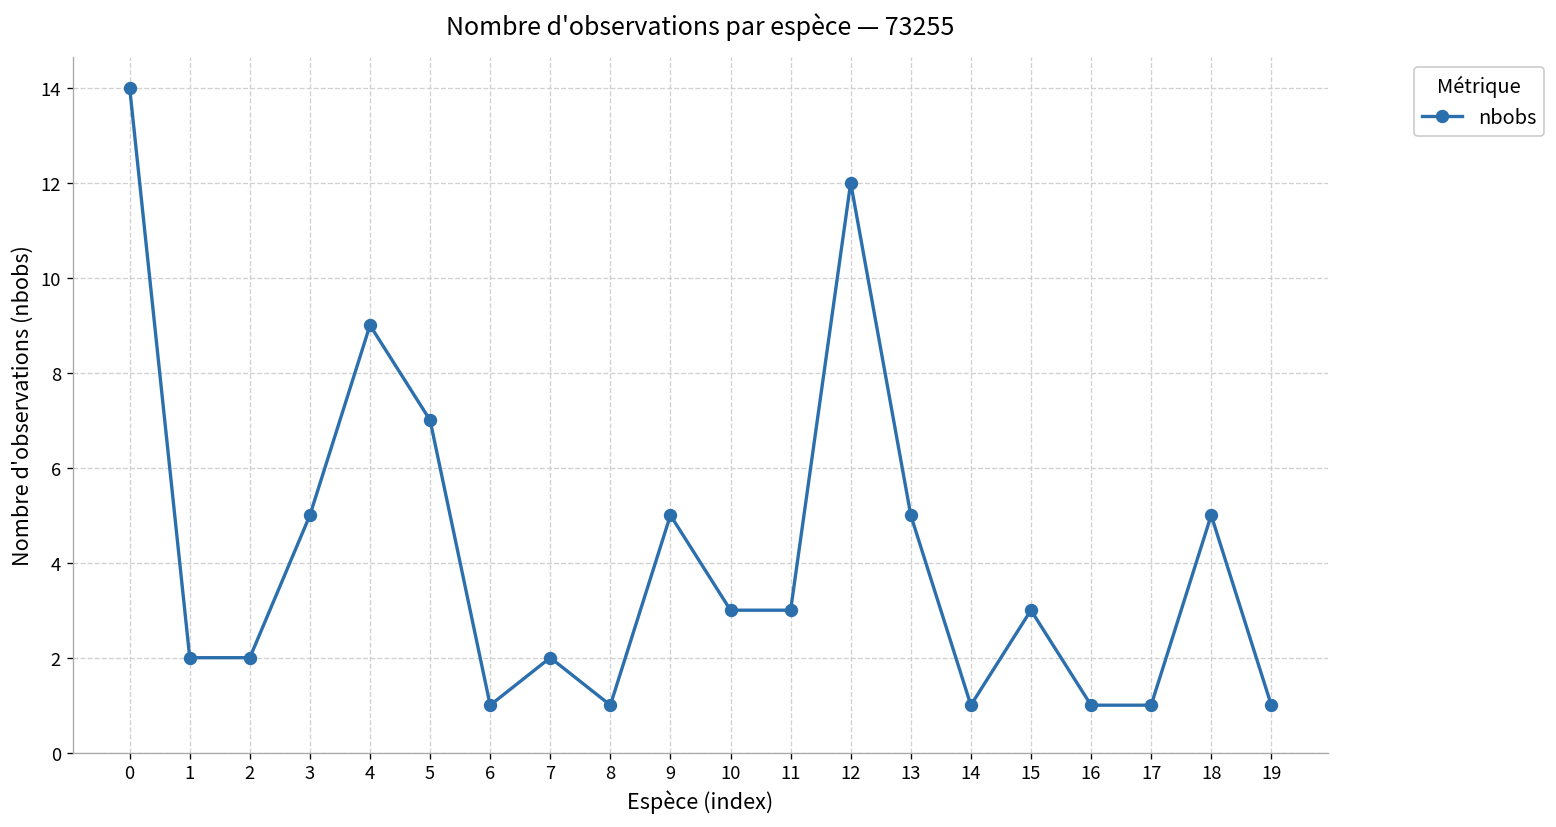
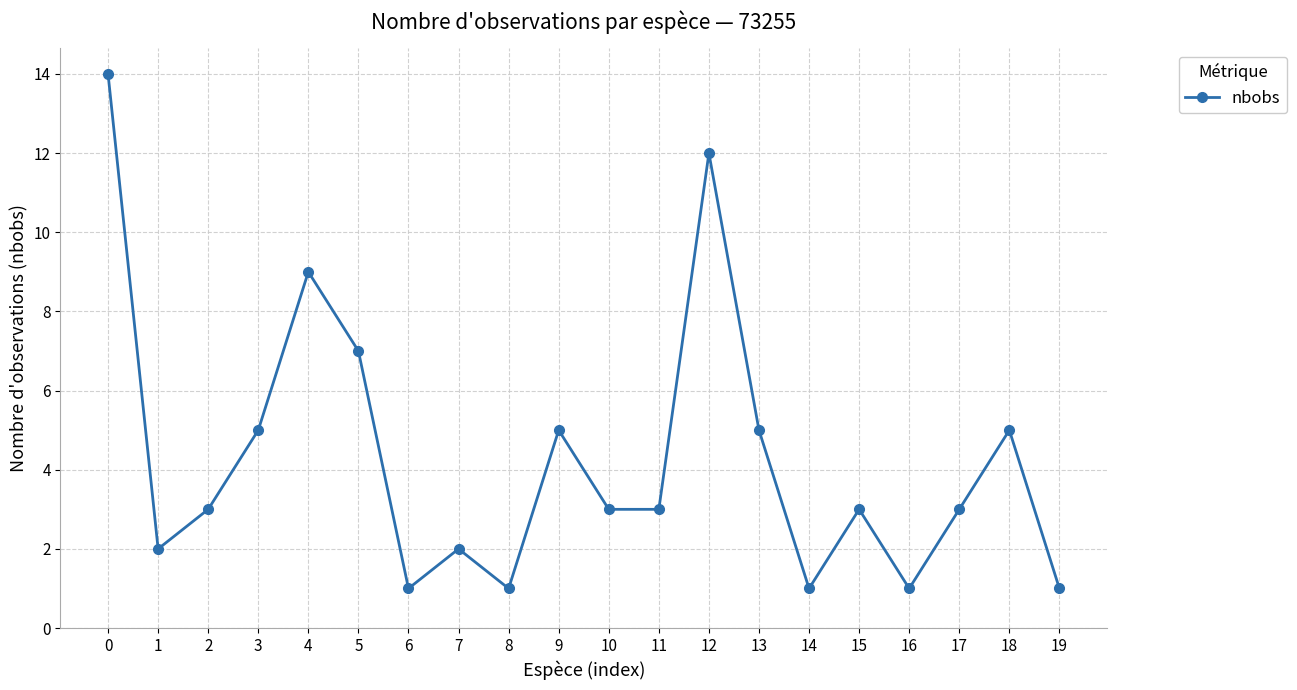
  {
    "0": 14,
    "1": 2,
-   "2": 2,
+   "2": 3,
    "3": 5,
    "4": 9,
    "5": 7,
    "6": 1,
    "7": 2,
    "8": 1,
    "9": 5,
    "10": 3,
    "11": 3,
    "12": 12,
    "13": 5,
    "14": 1,
    "15": 3,
    "16": 1,
-   "17": 1,
+   "17": 3,
    "18": 5,
    "19": 1
  }
